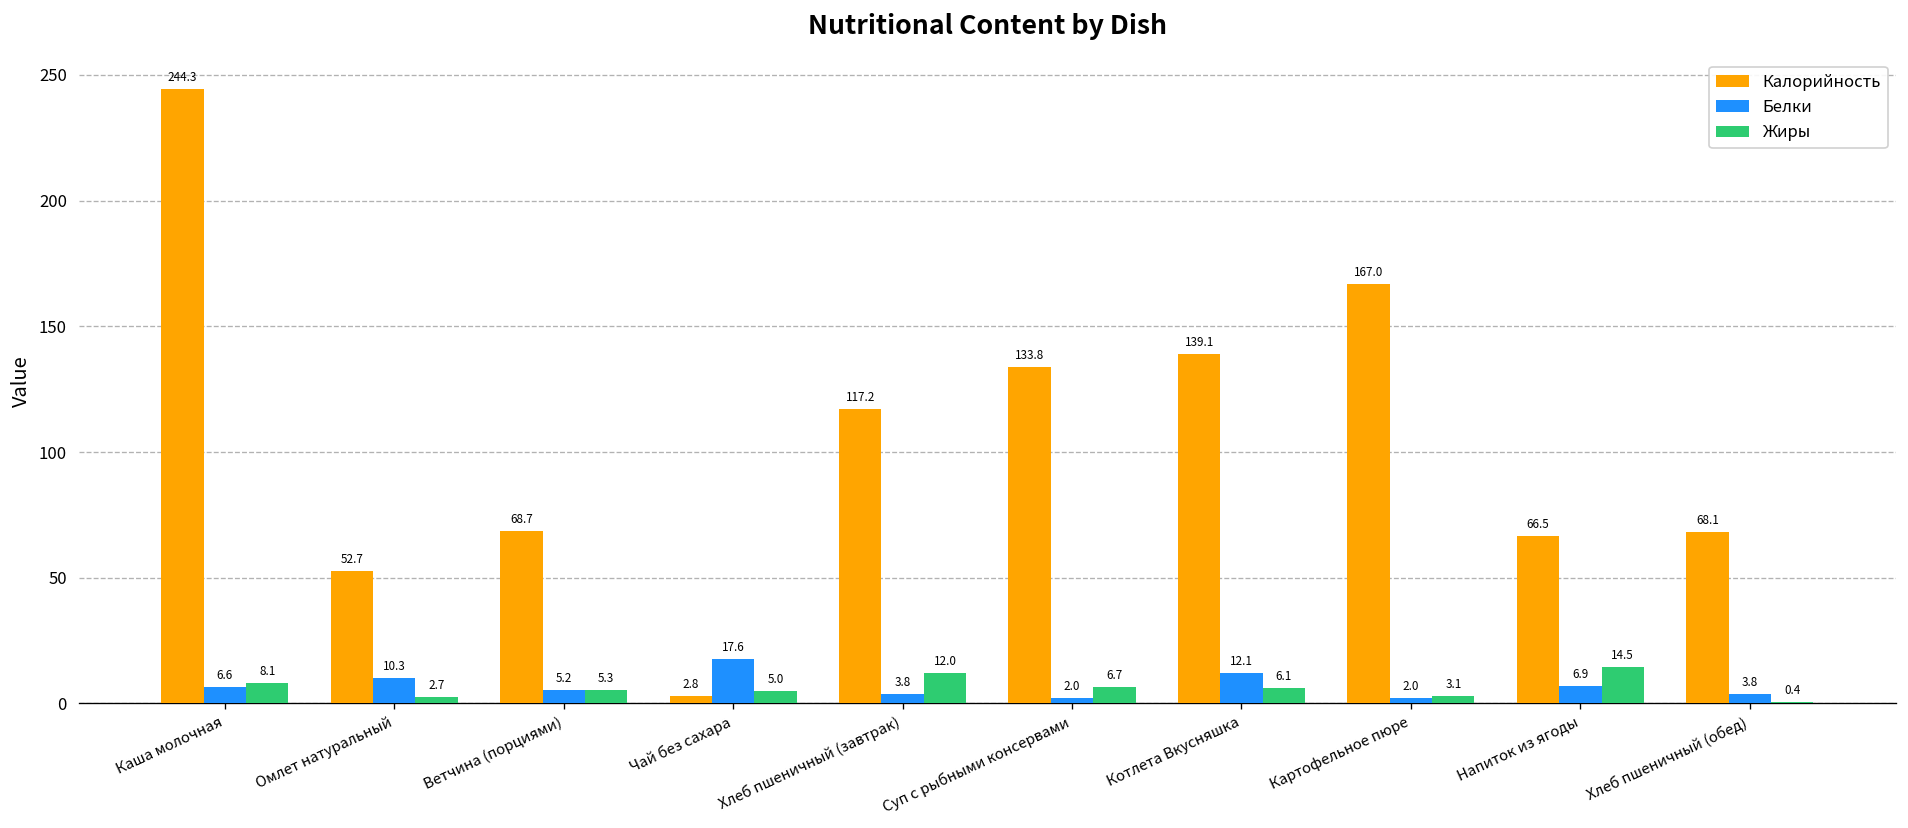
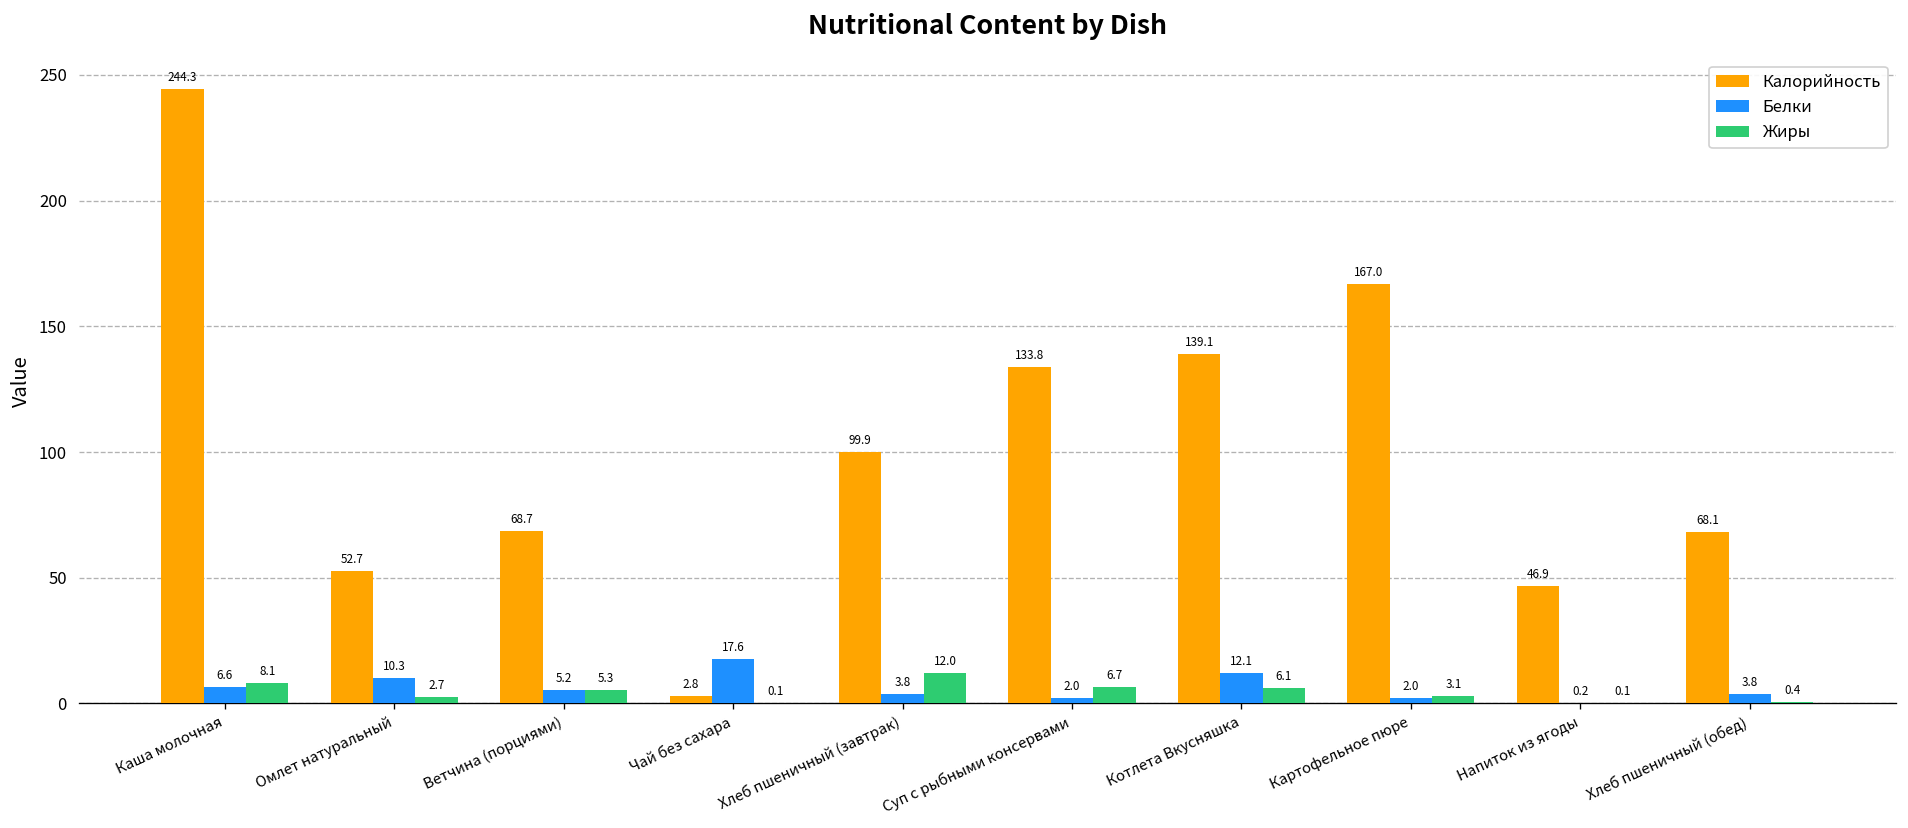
  {
    "Калорийность": {
      "Каша молочная": 244.3,
      "Омлет натуральный": 52.7,
      "Ветчина (порциями)": 68.7,
      "Чай без сахара": 2.8,
-     "Хлеб пшеничный (завтрак)": 117.2,
+     "Хлеб пшеничный (завтрак)": 99.9,
      "Суп с рыбными консервами": 133.8,
      "Котлета Вкусняшка": 139.1,
      "Картофельное пюре": 167.0,
-     "Напиток из ягоды": 66.5,
+     "Напиток из ягоды": 46.9,
      "Хлеб пшеничный (обед)": 68.1
    },
    "Белки": {
      "Каша молочная": 6.6,
      "Омлет натуральный": 10.3,
      "Ветчина (порциями)": 5.2,
      "Чай без сахара": 17.6,
      "Хлеб пшеничный (завтрак)": 3.8,
      "Суп с рыбными консервами": 2.0,
      "Котлета Вкусняшка": 12.1,
      "Картофельное пюре": 2.0,
-     "Напиток из ягоды": 6.9,
+     "Напиток из ягоды": 0.2,
      "Хлеб пшеничный (обед)": 3.8
    },
    "Жиры": {
      "Каша молочная": 8.1,
      "Омлет натуральный": 2.7,
      "Ветчина (порциями)": 5.3,
-     "Чай без сахара": 5.0,
+     "Чай без сахара": 0.1,
      "Хлеб пшеничный (завтрак)": 12.0,
      "Суп с рыбными консервами": 6.7,
      "Котлета Вкусняшка": 6.1,
      "Картофельное пюре": 3.1,
-     "Напиток из ягоды": 14.5,
+     "Напиток из ягоды": 0.1,
      "Хлеб пшеничный (обед)": 0.4
    }
  }
